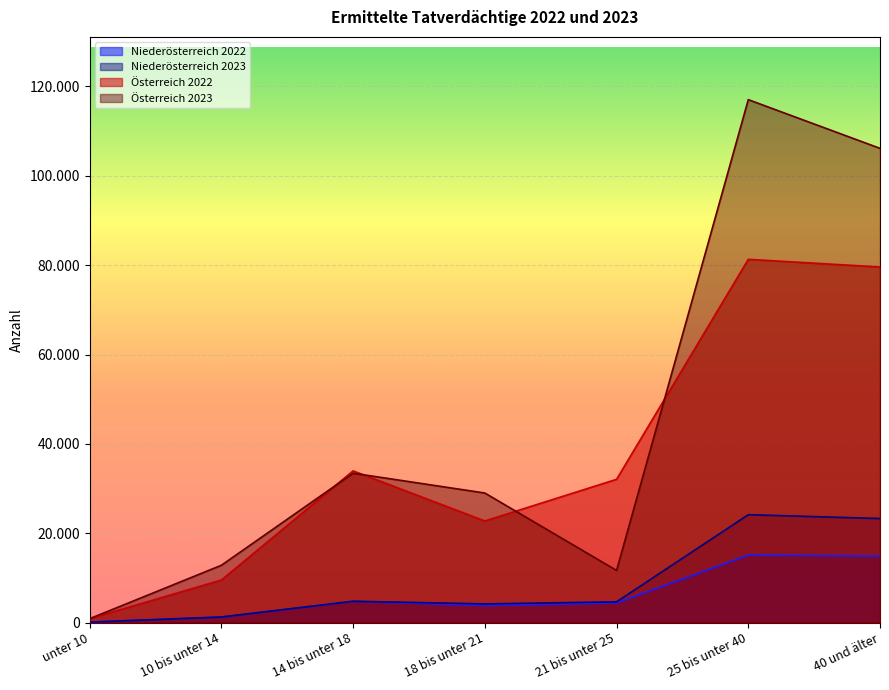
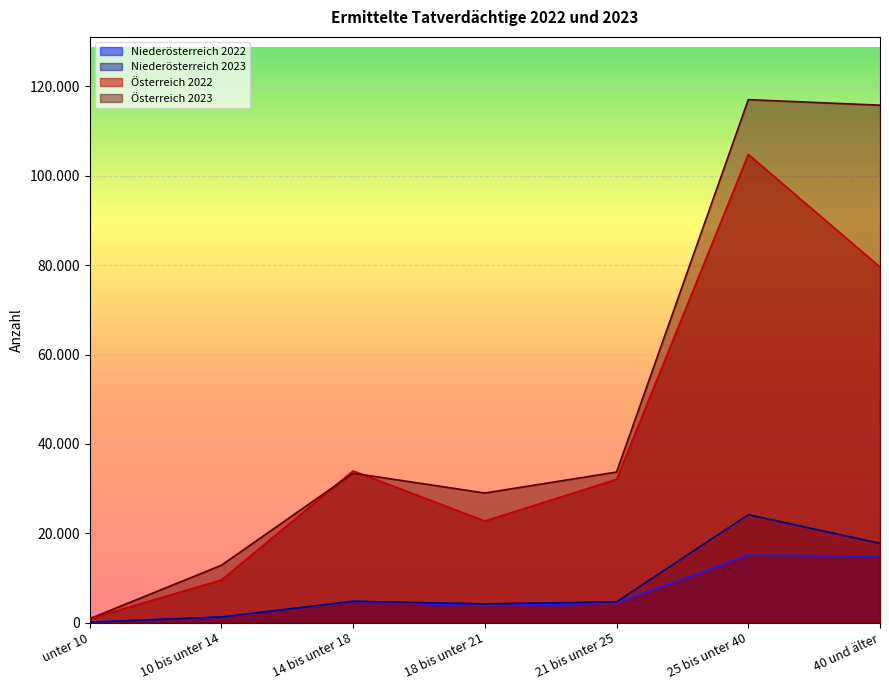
  {
    "Niederösterreich 2022": {
      "25 bis unter 40": 15,
      "40 und älter": 15
    },
    "Niederösterreich 2023": {
      "25 bis unter 40": 24,
-     "40 und älter": 23
+     "40 und älter": 18
    },
    "Österreich 2022": {
      "10 bis unter 14": 10,
      "18 bis unter 21": 23,
      "21 bis unter 25": 32,
-     "25 bis unter 40": 81,
+     "25 bis unter 40": 105,
      "40 und älter": 80
    },
    "Österreich 2023": {
      "10 bis unter 14": 13,
      "18 bis unter 21": 29,
-     "21 bis unter 25": 12,
+     "21 bis unter 25": 34,
      "25 bis unter 40": 117,
-     "40 und älter": 106
+     "40 und älter": 116
    }
  }
